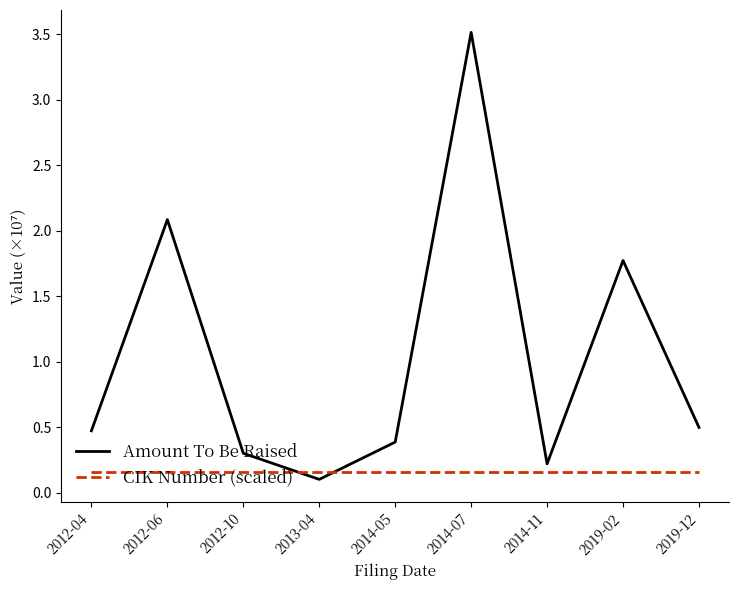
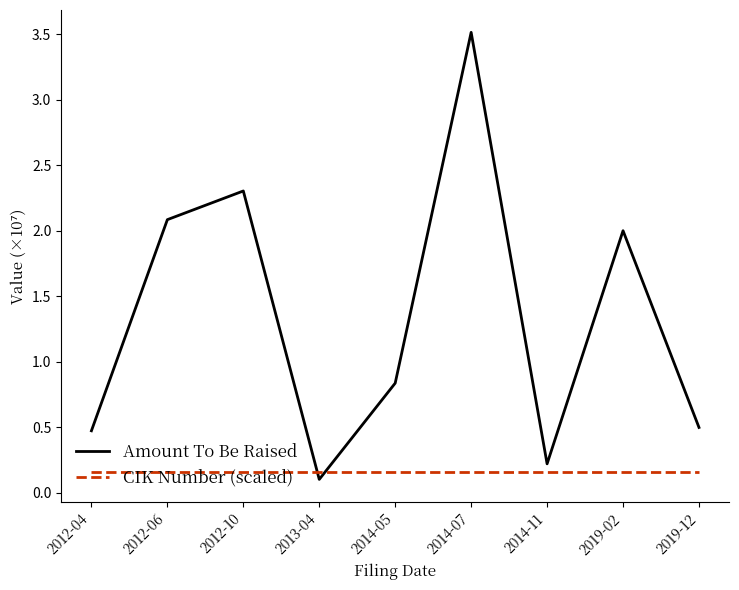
  {
    "Amount To Be Raised": {
      "2012-04": 0.47,
      "2012-06": 2.08,
-     "2012-10": 0.30,
+     "2012-10": 2.30,
      "2013-04": 0.10,
-     "2014-05": 0.39,
+     "2014-05": 0.84,
      "2014-07": 3.52,
      "2014-11": 0.22,
-     "2019-02": 1.77,
+     "2019-02": 2.00,
      "2019-12": 0.50
    },
    "CIK Number (scaled)": {
      "2012-04": 0.15,
      "2012-06": 0.15,
      "2012-10": 0.15,
      "2013-04": 0.15,
      "2014-05": 0.15,
      "2014-07": 0.15,
      "2014-11": 0.15,
      "2019-02": 0.15,
      "2019-12": 0.15
    }
  }
